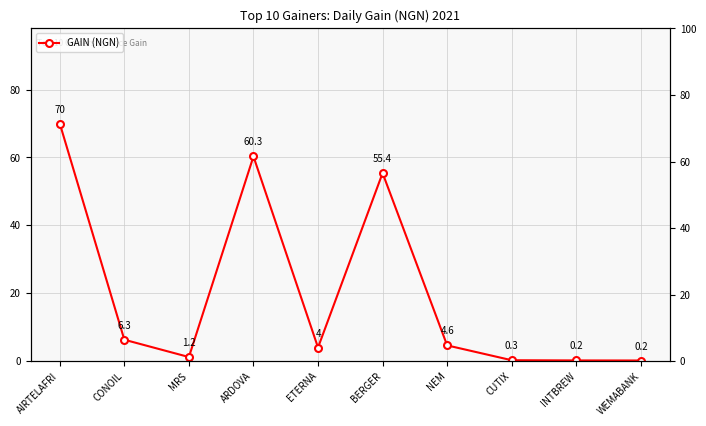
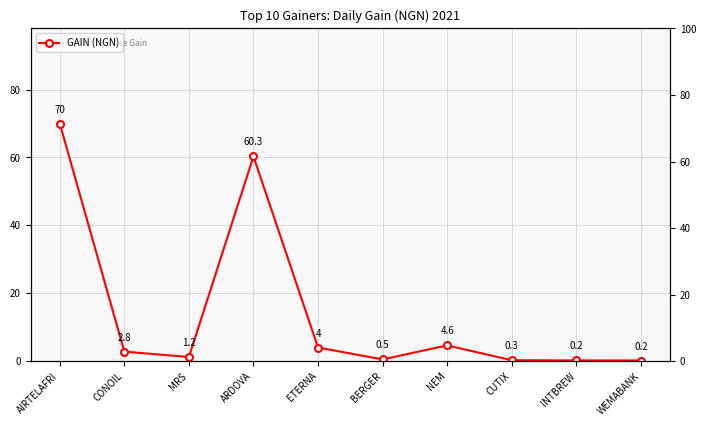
  {
    "AIRTELAFRI": 70,
-   "CONOIL": 6.3,
+   "CONOIL": 2.8,
    "MRS": 1.2,
    "ARDOVA": 60.3,
    "ETERNA": 4,
-   "BERGER": 55.4,
+   "BERGER": 0.5,
    "NEM": 4.6,
    "CUTIX": 0.3,
    "INTBREW": 0.2,
    "WEMABANK": 0.2
  }
